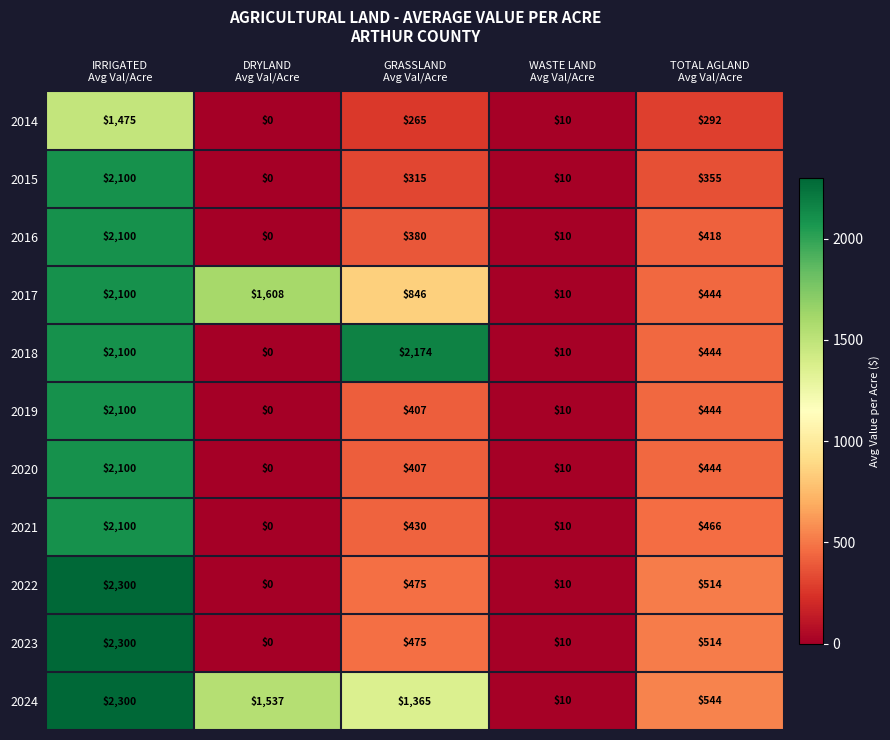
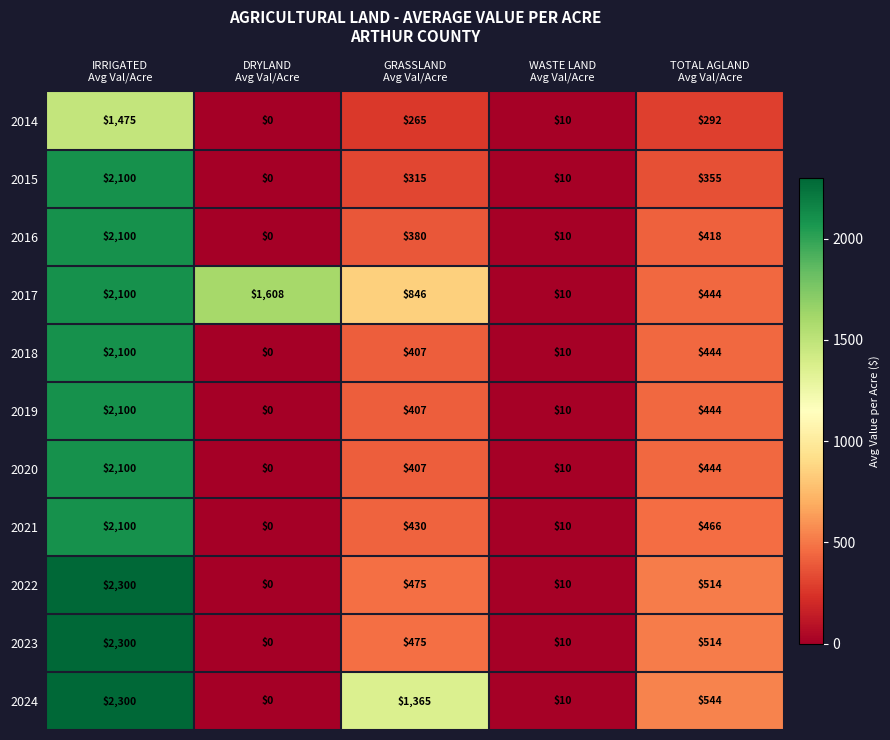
  {
    "2014": {
      "IRRIGATED Avg Val/Acre": "$1,475",
      "DRYLAND Avg Val/Acre": "$0",
      "GRASSLAND Avg Val/Acre": "$265",
      "WASTE LAND Avg Val/Acre": "$10",
      "TOTAL AGLAND Avg Val/Acre": "$292"
    },
    "2015": {
      "IRRIGATED Avg Val/Acre": "$2,100",
      "DRYLAND Avg Val/Acre": "$0",
      "GRASSLAND Avg Val/Acre": "$315",
      "WASTE LAND Avg Val/Acre": "$10",
      "TOTAL AGLAND Avg Val/Acre": "$355"
    },
    "2016": {
      "IRRIGATED Avg Val/Acre": "$2,100",
      "DRYLAND Avg Val/Acre": "$0",
      "GRASSLAND Avg Val/Acre": "$380",
      "WASTE LAND Avg Val/Acre": "$10",
      "TOTAL AGLAND Avg Val/Acre": "$418"
    },
    "2017": {
      "IRRIGATED Avg Val/Acre": "$2,100",
      "DRYLAND Avg Val/Acre": "$1,608",
      "GRASSLAND Avg Val/Acre": "$846",
      "WASTE LAND Avg Val/Acre": "$10",
      "TOTAL AGLAND Avg Val/Acre": "$444"
    },
    "2018": {
      "IRRIGATED Avg Val/Acre": "$2,100",
      "DRYLAND Avg Val/Acre": "$0",
-     "GRASSLAND Avg Val/Acre": "$2,174",
+     "GRASSLAND Avg Val/Acre": "$407",
      "WASTE LAND Avg Val/Acre": "$10",
      "TOTAL AGLAND Avg Val/Acre": "$444"
    },
    "2019": {
      "IRRIGATED Avg Val/Acre": "$2,100",
      "DRYLAND Avg Val/Acre": "$0",
      "GRASSLAND Avg Val/Acre": "$407",
      "WASTE LAND Avg Val/Acre": "$10",
      "TOTAL AGLAND Avg Val/Acre": "$444"
    },
    "2020": {
      "IRRIGATED Avg Val/Acre": "$2,100",
      "DRYLAND Avg Val/Acre": "$0",
      "GRASSLAND Avg Val/Acre": "$407",
      "WASTE LAND Avg Val/Acre": "$10",
      "TOTAL AGLAND Avg Val/Acre": "$444"
    },
    "2021": {
      "IRRIGATED Avg Val/Acre": "$2,100",
      "DRYLAND Avg Val/Acre": "$0",
      "GRASSLAND Avg Val/Acre": "$430",
      "WASTE LAND Avg Val/Acre": "$10",
      "TOTAL AGLAND Avg Val/Acre": "$466"
    },
    "2022": {
      "IRRIGATED Avg Val/Acre": "$2,300",
      "DRYLAND Avg Val/Acre": "$0",
      "GRASSLAND Avg Val/Acre": "$475",
      "WASTE LAND Avg Val/Acre": "$10",
      "TOTAL AGLAND Avg Val/Acre": "$514"
    },
    "2023": {
      "IRRIGATED Avg Val/Acre": "$2,300",
      "DRYLAND Avg Val/Acre": "$0",
      "GRASSLAND Avg Val/Acre": "$475",
      "WASTE LAND Avg Val/Acre": "$10",
      "TOTAL AGLAND Avg Val/Acre": "$514"
    },
    "2024": {
      "IRRIGATED Avg Val/Acre": "$2,300",
-     "DRYLAND Avg Val/Acre": "$1,537",
+     "DRYLAND Avg Val/Acre": "$0",
      "GRASSLAND Avg Val/Acre": "$1,365",
      "WASTE LAND Avg Val/Acre": "$10",
      "TOTAL AGLAND Avg Val/Acre": "$544"
    }
  }
